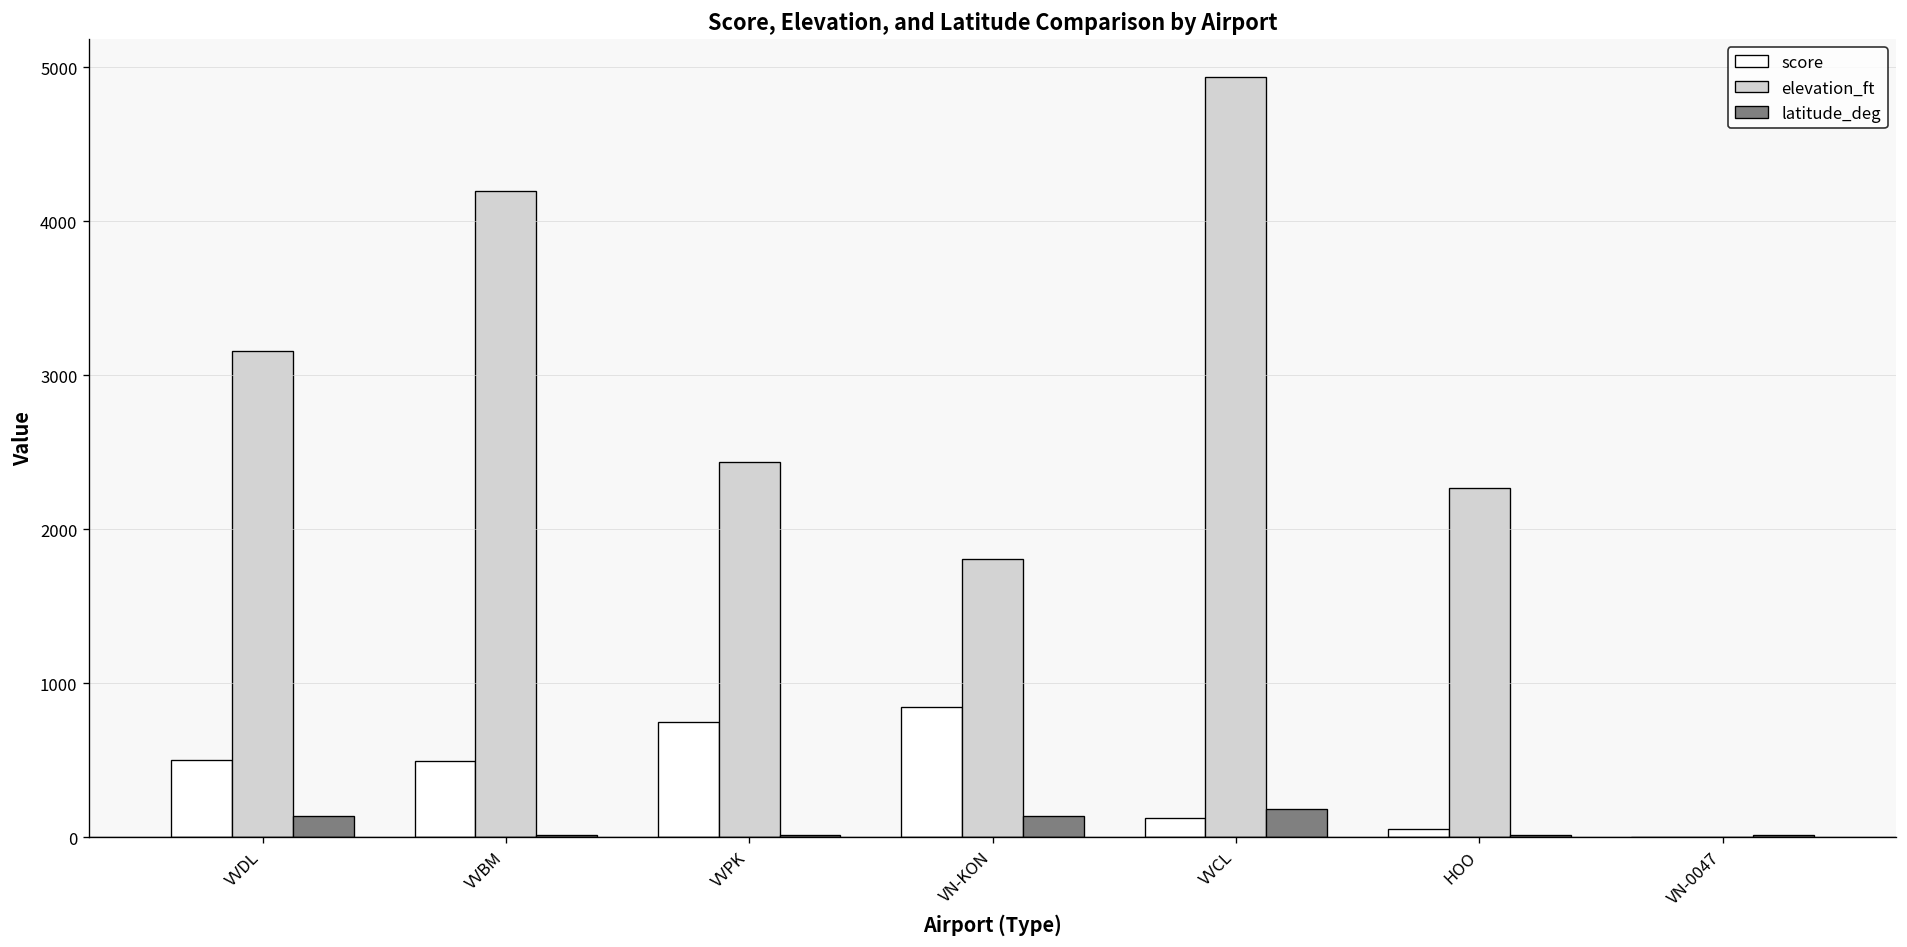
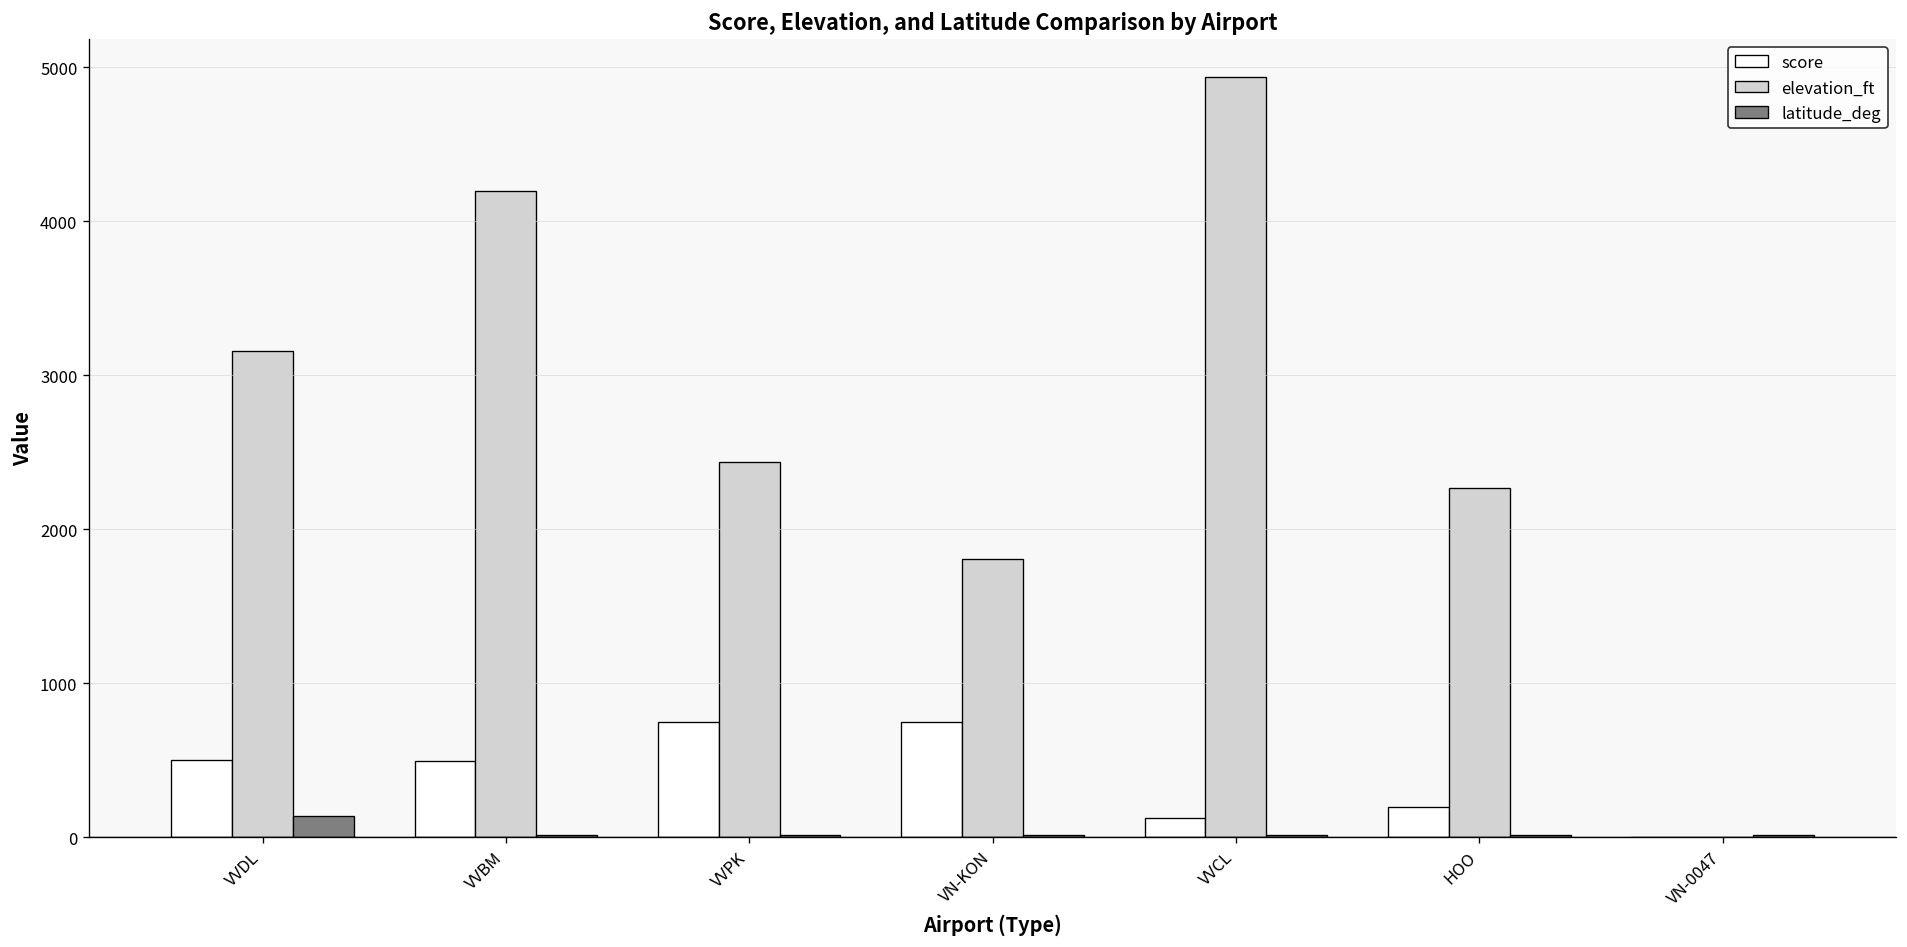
  {
    "score": {
      "VVDL": 500,
      "VVBM": 490,
      "VVPK": 750,
-     "VN-KON": 850,
+     "VN-KON": 750,
      "VVCL": 120,
-     "HOO": 50,
+     "HOO": 200,
      "VN-0047": 0
    },
    "elevation_ft": {
      "VVDL": 3160,
      "VVBM": 4200,
      "VVPK": 2430,
      "VN-KON": 1800,
      "VVCL": 4940,
      "HOO": 2270,
      "VN-0047": 0
    },
    "latitude_deg": {
      "VVDL": 130,
-     "VN-KON": 140,
-     "VVCL": 180
+     "VN-KON": 10,
+     "VVCL": 10
    }
  }
